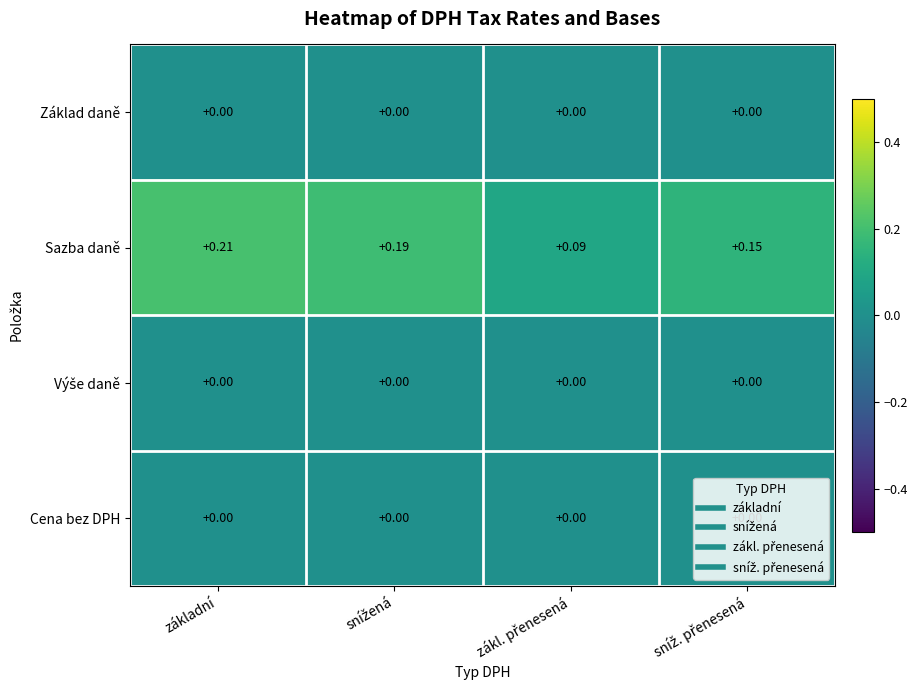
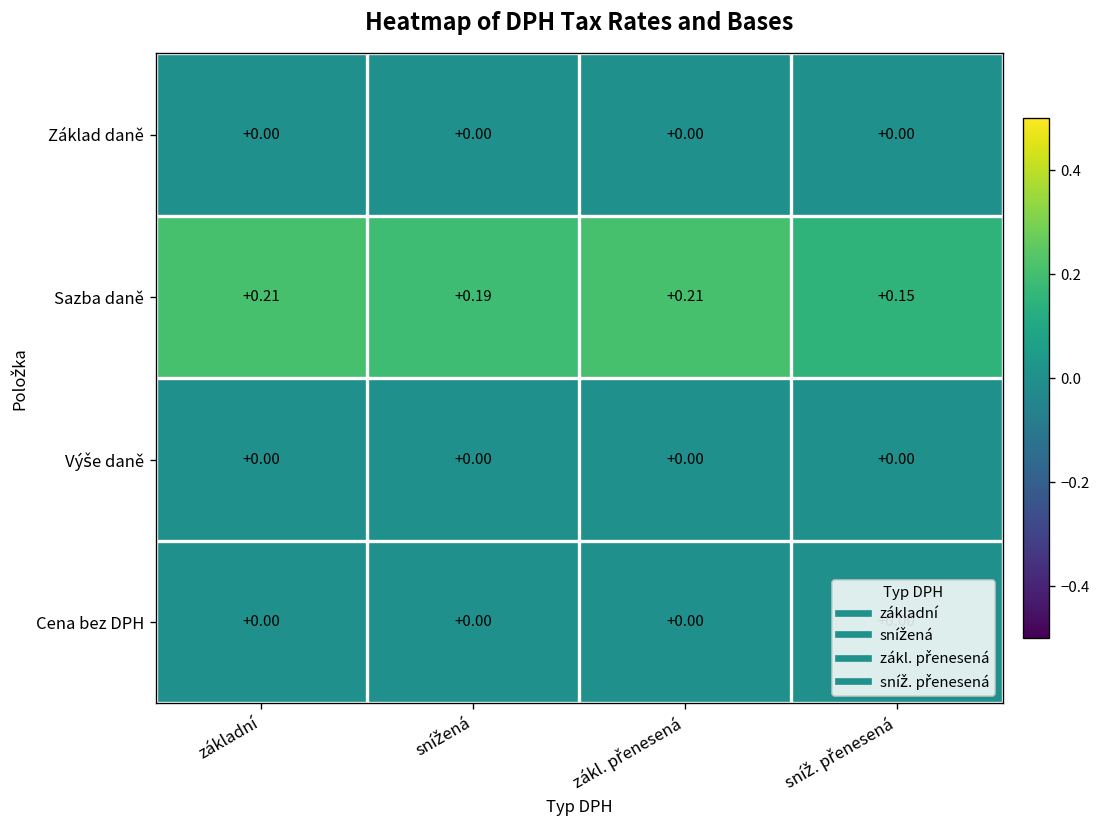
  {
    "Základ daně": {
      "základní": "+0.00",
      "snížená": "+0.00",
      "zákl. přenesená": "+0.00",
      "sníž. přenesená": "+0.00"
    },
    "Sazba daně": {
      "základní": "+0.21",
      "snížená": "+0.19",
-     "zákl. přenesená": "+0.09",
+     "zákl. přenesená": "+0.21",
      "sníž. přenesená": "+0.15"
    },
    "Výše daně": {
      "základní": "+0.00",
      "snížená": "+0.00",
      "zákl. přenesená": "+0.00",
      "sníž. přenesená": "+0.00"
    },
    "Cena bez DPH": {
      "základní": "+0.00",
      "snížená": "+0.00",
      "zákl. přenesená": "+0.00"
    }
  }
